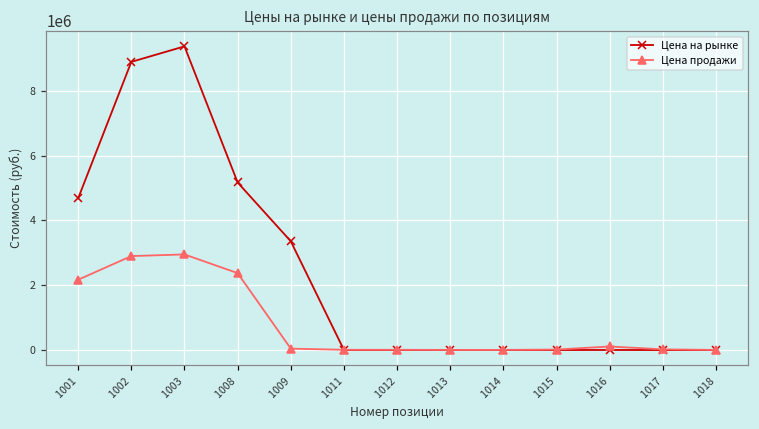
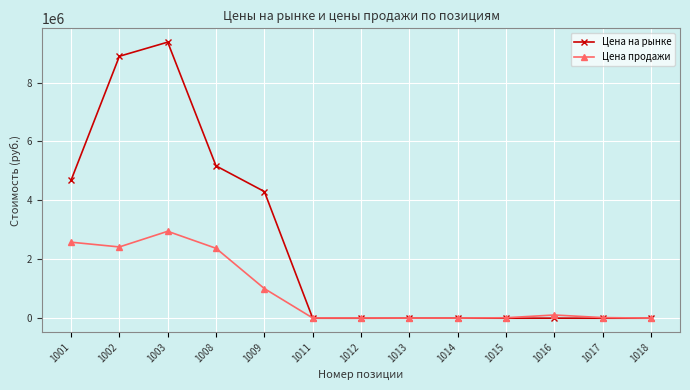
  {
    "Цена на рынке": {
      "1001": 4700000,
      "1002": 8900000,
      "1003": 9400000,
      "1008": 5200000,
-     "1009": 3400000,
+     "1009": 4300000,
      "1016": 0
    },
    "Цена продажи": {
-     "1001": 2200000,
-     "1002": 2900000,
+     "1001": 2600000,
+     "1002": 2400000,
      "1003": 3000000,
      "1008": 2400000,
-     "1009": 0,
+     "1009": 1000000,
      "1016": 100000
    }
  }
